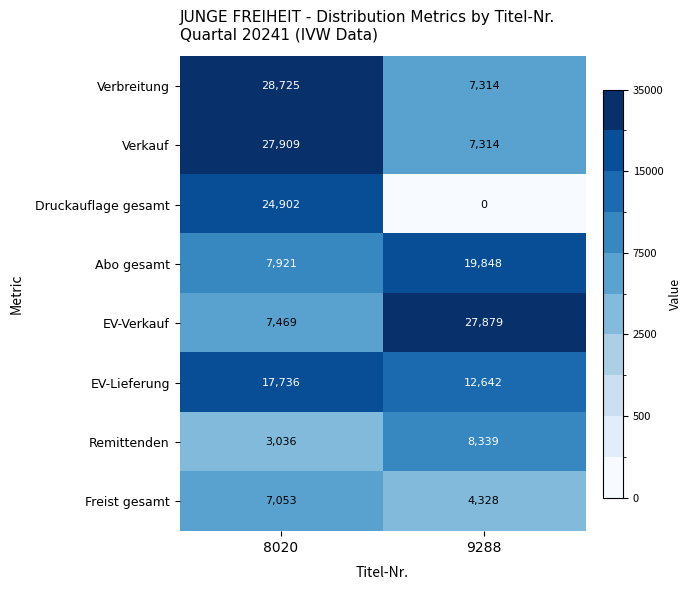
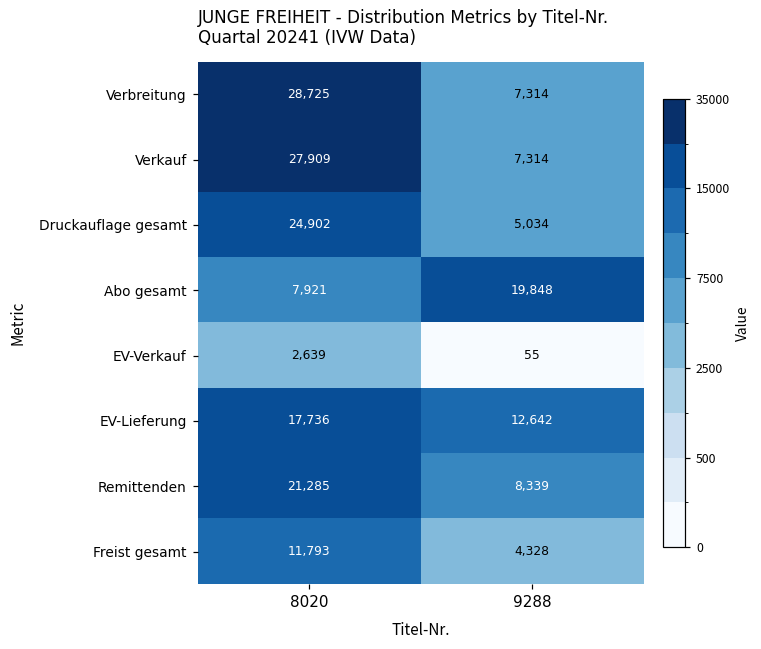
  {
    "Verbreitung": {
      "8020": "28,725",
      "9288": "7,314"
    },
    "Verkauf": {
      "8020": "27,909",
      "9288": "7,314"
    },
    "Druckauflage gesamt": {
      "8020": "24,902",
-     "9288": "0"
+     "9288": "5,034"
    },
    "Abo gesamt": {
      "8020": "7,921",
      "9288": "19,848"
    },
    "EV-Verkauf": {
-     "8020": "7,469",
-     "9288": "27,879"
+     "8020": "2,639",
+     "9288": "55"
    },
    "EV-Lieferung": {
      "8020": "17,736",
      "9288": "12,642"
    },
    "Remittenden": {
-     "8020": "3,036",
+     "8020": "21,285",
      "9288": "8,339"
    },
    "Freist gesamt": {
-     "8020": "7,053",
+     "8020": "11,793",
      "9288": "4,328"
    }
  }
